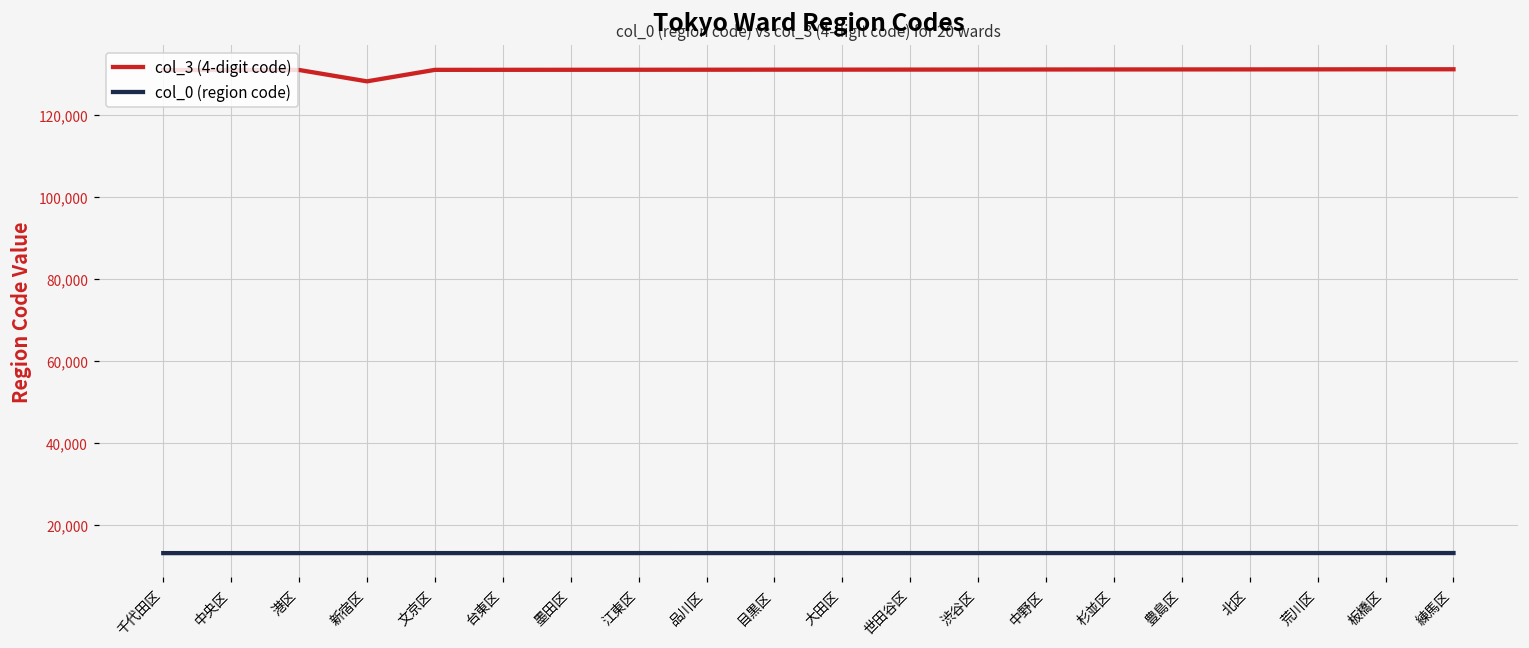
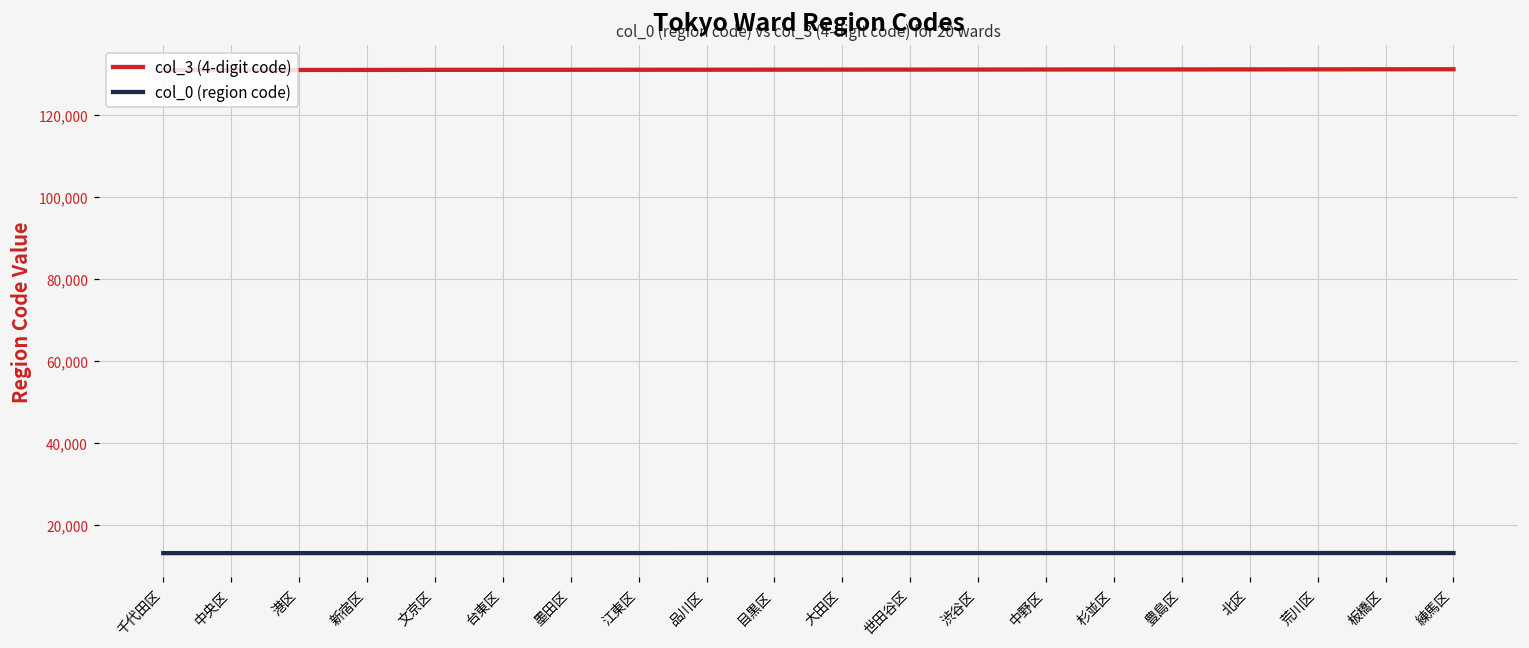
  {
    "col_3 (4-digit code)": {
      "港区": "131,000",
-     "新宿区": "128,000",
+     "新宿区": "131,000",
      "文京区": "131,000",
      "台東区": "131,000",
      "墨田区": "131,000",
      "江東区": "131,000",
      "品川区": "131,000",
      "目黒区": "131,000",
      "大田区": "131,000",
      "世田谷区": "131,000",
      "渋谷区": "131,000",
      "中野区": "131,000",
      "杉並区": "131,000",
      "豊島区": "131,000",
      "北区": "131,000",
      "荒川区": "131,000",
      "板橋区": "131,000",
      "練馬区": "131,000"
    },
    "col_0 (region code)": {
      "千代田区": "13,000",
      "中央区": "13,000",
      "港区": "13,000",
      "新宿区": "13,000",
      "文京区": "13,000",
      "台東区": "13,000",
      "墨田区": "13,000",
      "江東区": "13,000",
      "品川区": "13,000",
      "目黒区": "13,000",
      "大田区": "13,000",
      "世田谷区": "13,000",
      "渋谷区": "13,000",
      "中野区": "13,000",
      "杉並区": "13,000",
      "豊島区": "13,000",
      "北区": "13,000",
      "荒川区": "13,000",
      "板橋区": "13,000",
      "練馬区": "13,000"
    }
  }
